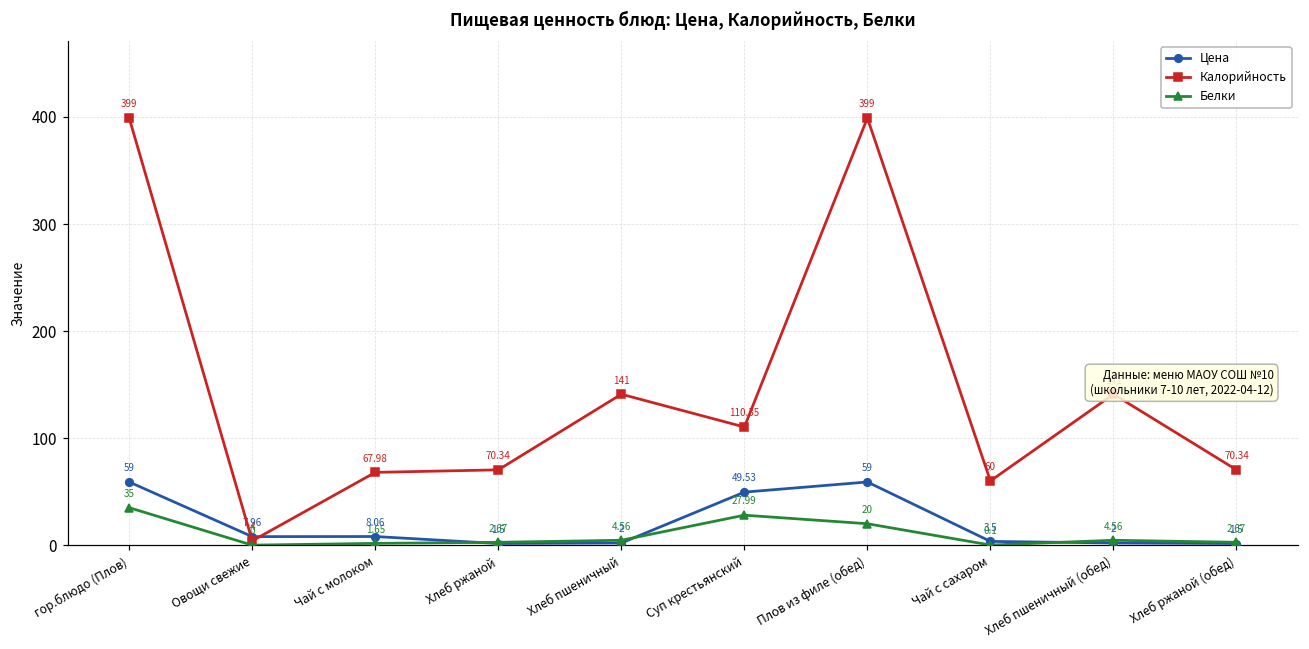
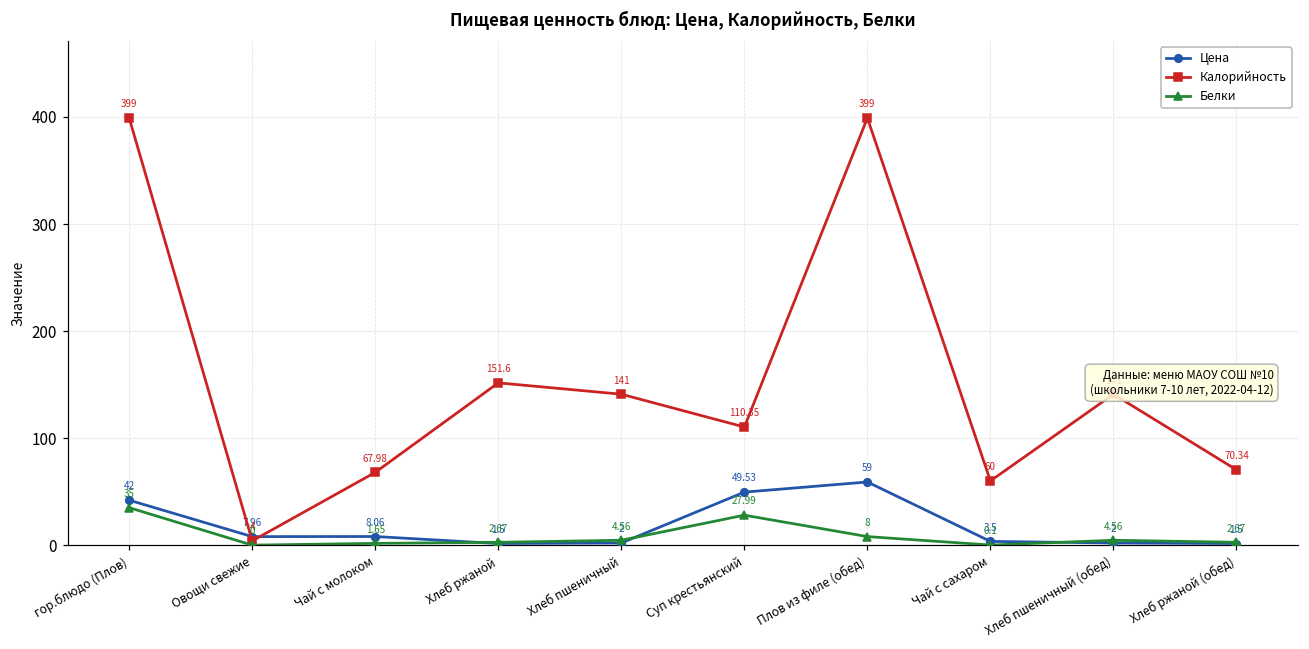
  {
    "Цена": {
-     "гор.блюдо (Плов)": 59,
+     "гор.блюдо (Плов)": 42,
      "Суп крестьянский": 49.53,
      "Плов из филе (обед)": 59
    },
    "Калорийность": {
      "гор.блюдо (Плов)": 399,
      "Чай с молоком": 67.98,
-     "Хлеб ржаной": 70.34,
+     "Хлеб ржаной": 151.6,
      "Хлеб пшеничный": 141,
      "Суп крестьянский": 110.35,
      "Плов из филе (обед)": 399,
      "Чай с сахаром": 60,
      "Хлеб ржаной (обед)": 70.34
    },
    "Белки": {
      "Суп крестьянский": 27.99,
-     "Плов из филе (обед)": 20
+     "Плов из филе (обед)": 8
    }
  }
